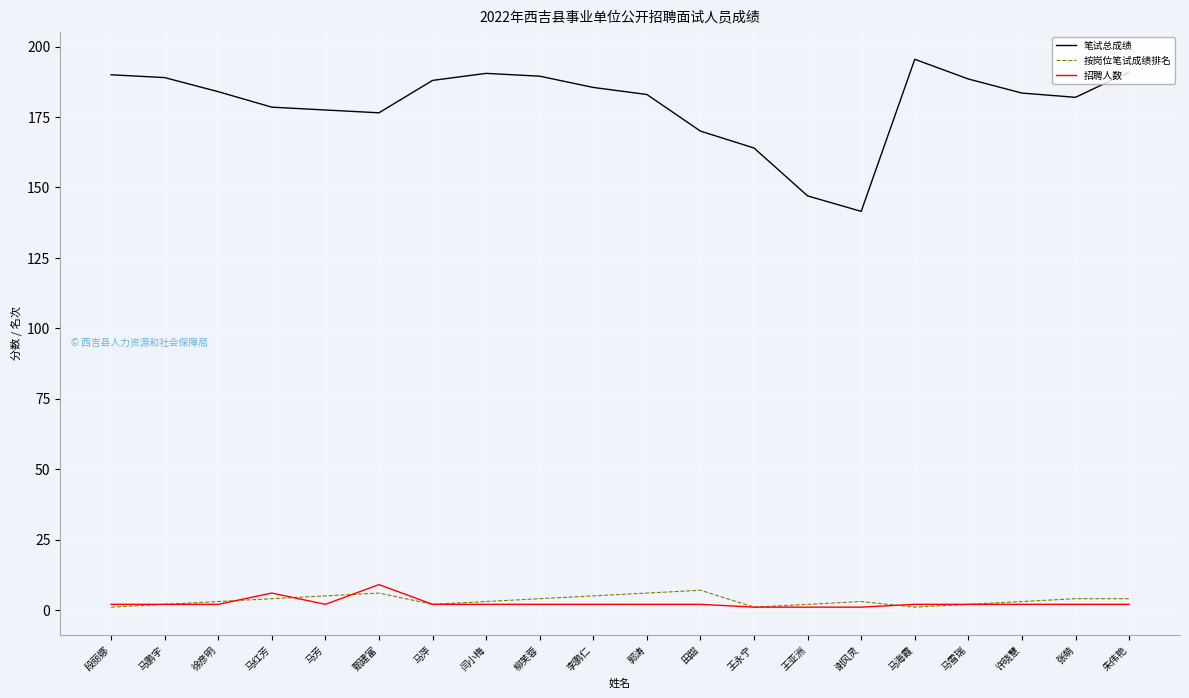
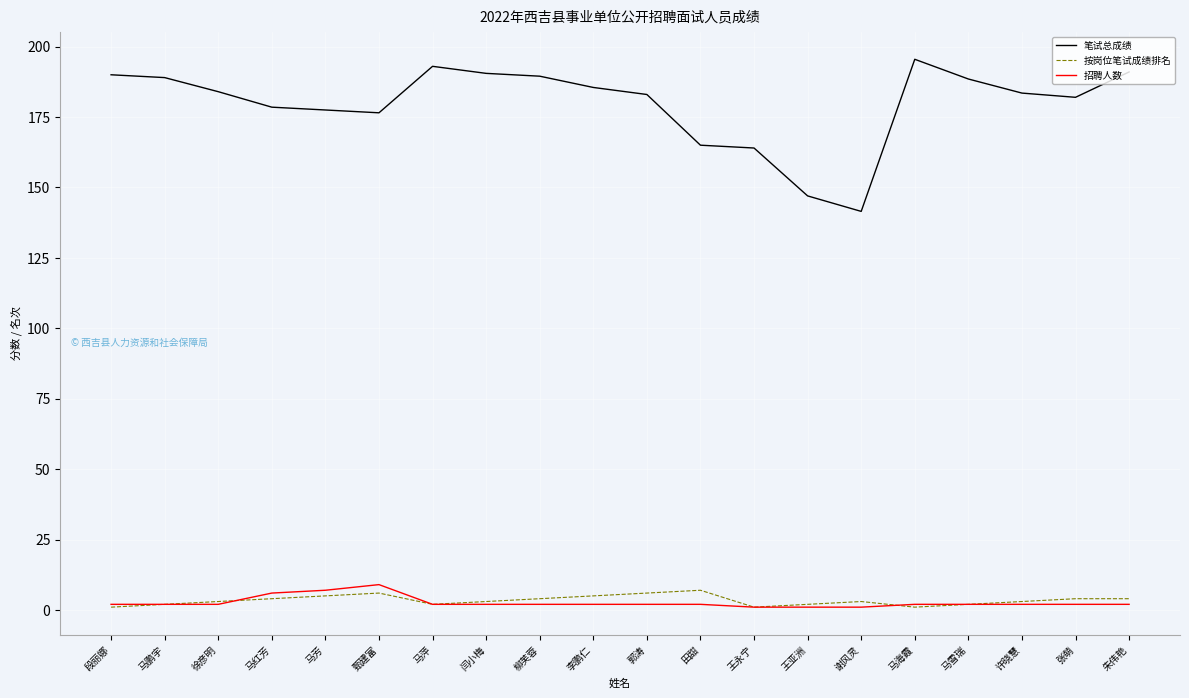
  {
    "笔试总成绩": {
      "段丽娜": 190,
      "马鹏宇": 189,
      "徐彦明": 184,
      "马红芳": 179,
      "马芳": 178,
      "甄建富": 177,
-     "马萍": 188,
+     "马萍": 193,
      "闫小梅": 191,
      "柳芙蓉": 190,
      "李鹏仁": 186,
      "郭涛": 183,
-     "田甜": 170,
+     "田甜": 165,
      "王永宁": 164,
      "王亚洲": 147,
      "谢风灵": 142,
      "马海霞": 196,
      "马雪瑞": 189,
      "许晓慧": 184,
      "张萌": 182
    },
    "按岗位笔试成绩排名": {
      "段丽娜": 1,
      "徐彦明": 3,
      "马红芳": 4,
      "马芳": 5,
      "甄建富": 6,
      "闫小梅": 3,
      "柳芙蓉": 4,
      "李鹏仁": 5,
      "郭涛": 6,
      "田甜": 7,
      "王亚洲": 2,
      "谢风灵": 3,
      "马海霞": 1,
      "许晓慧": 3,
      "张萌": 4,
      "朱伟艳": 4
    },
    "招聘人数": {
      "段丽娜": 2,
      "徐彦明": 2,
      "马红芳": 6,
-     "马芳": 2,
+     "马芳": 7,
      "甄建富": 9,
      "闫小梅": 2,
      "柳芙蓉": 2,
      "李鹏仁": 2,
      "郭涛": 2,
      "田甜": 2,
      "王亚洲": 1,
      "谢风灵": 1,
      "马海霞": 2,
      "许晓慧": 2,
      "张萌": 2,
      "朱伟艳": 2
    }
  }
